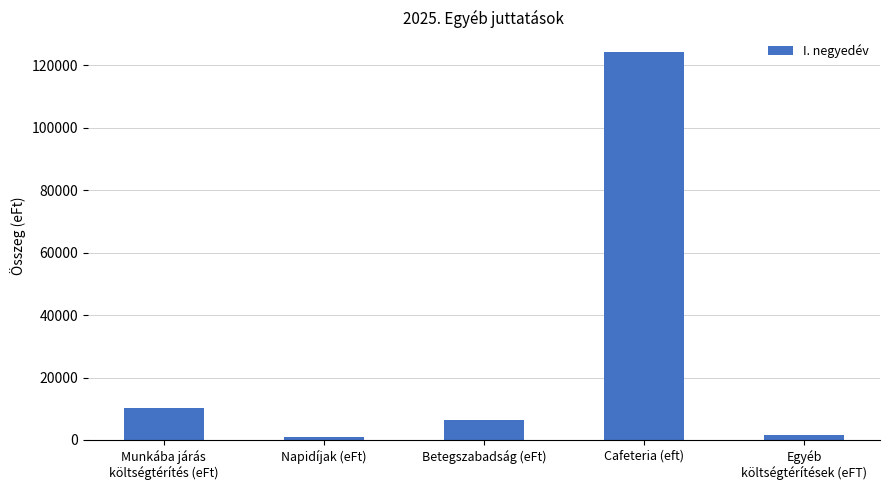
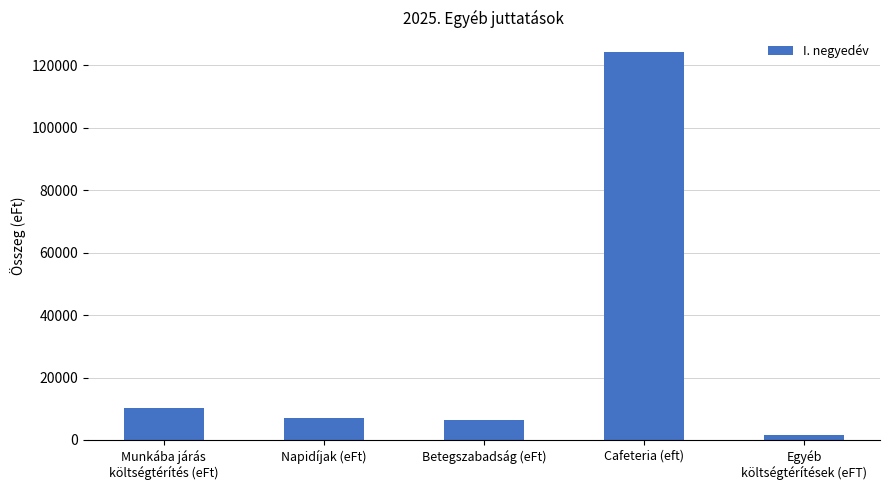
  {
    "Munkába járás költségtérítés (eFt)": 10000,
-   "Napidíjak (eFt)": 1000,
+   "Napidíjak (eFt)": 7000,
    "Betegszabadság (eFt)": 6000,
    "Cafeteria (eft)": 124000,
    "Egyéb költségtérítések (eFT)": 1000
  }
